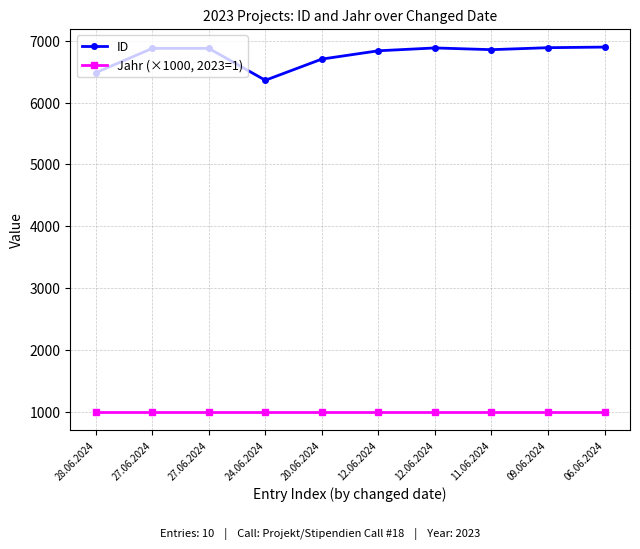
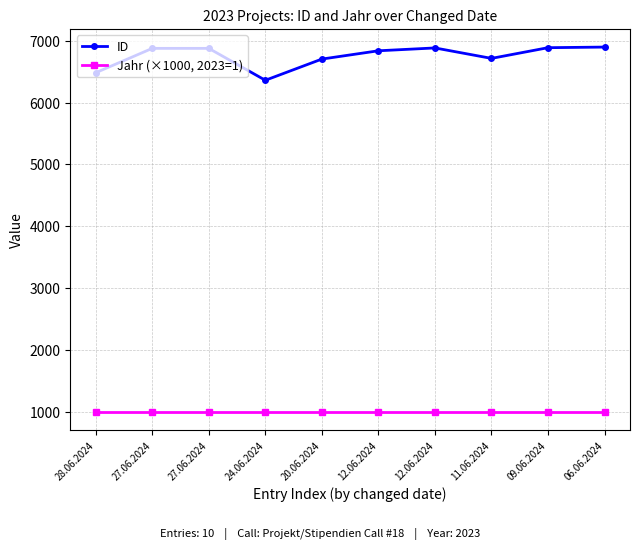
  {
    "ID": {
      "24.06.2024": 6400,
      "20.06.2024": 6700,
-     "11.06.2024": 6900,
+     "11.06.2024": 6700,
      "09.06.2024": 6900,
      "06.06.2024": 6900
    },
    "Jahr (×1000, 2023=1)": {
      "28.06.2024": 1000,
      "24.06.2024": 1000,
      "20.06.2024": 1000,
      "11.06.2024": 1000,
      "09.06.2024": 1000,
      "06.06.2024": 1000
    }
  }
